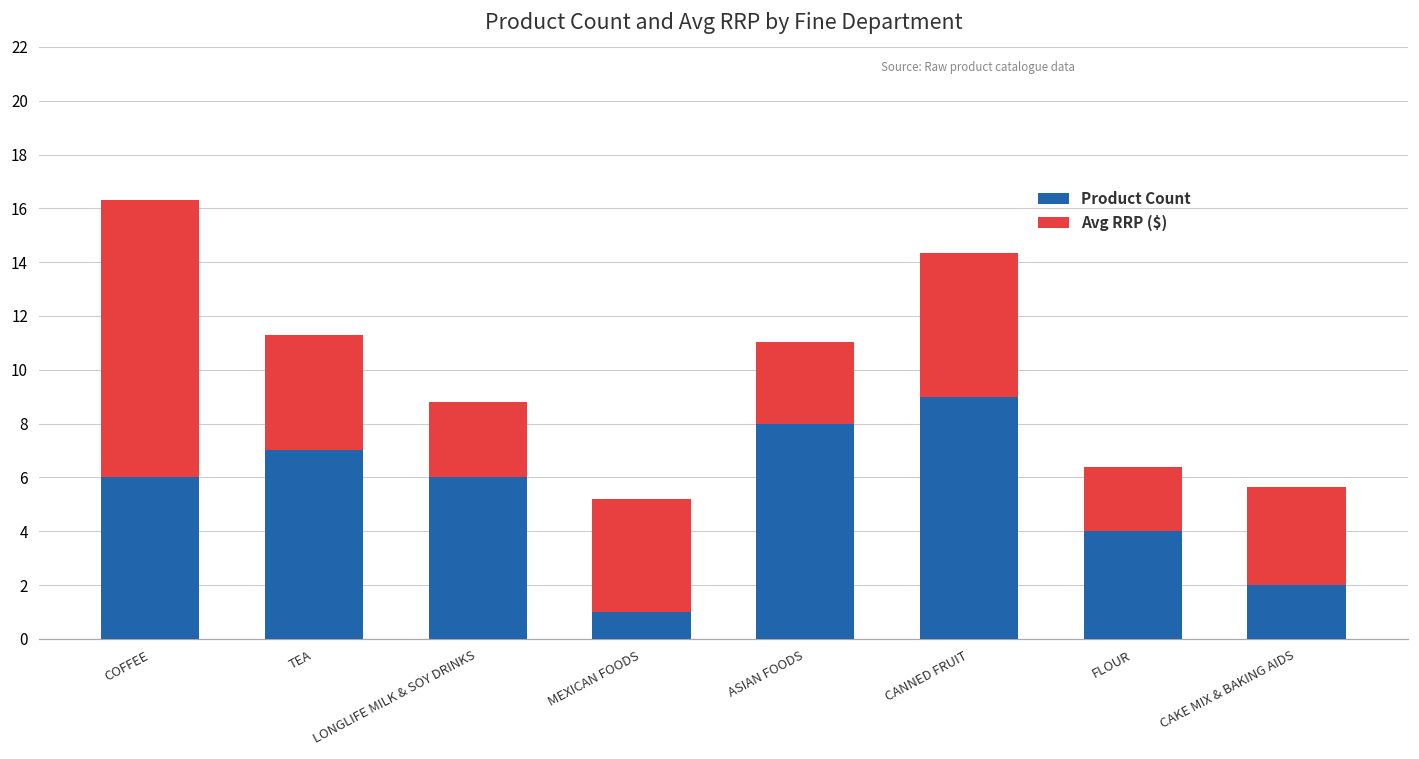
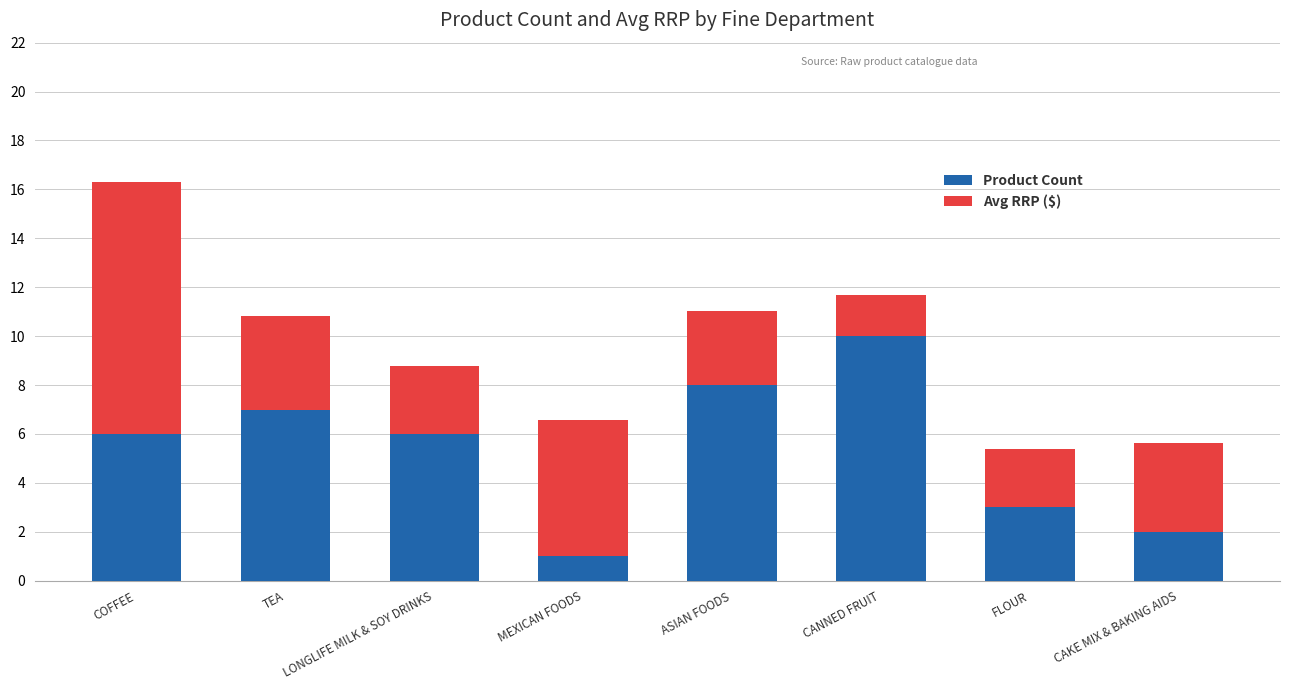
  {
    "Product Count": {
      "COFFEE": 6,
      "TEA": 7,
      "LONGLIFE MILK & SOY DRINKS": 6,
      "MEXICAN FOODS": 1,
      "ASIAN FOODS": 8,
-     "CANNED FRUIT": 9,
-     "FLOUR": 4,
+     "CANNED FRUIT": 10,
+     "FLOUR": 3,
      "CAKE MIX & BAKING AIDS": 2
    },
    "Avg RRP ($)": {
      "COFFEE": 10.3,
-     "TEA": 4.3,
+     "TEA": 3.8,
      "LONGLIFE MILK & SOY DRINKS": 2.8,
-     "MEXICAN FOODS": 4.2,
+     "MEXICAN FOODS": 5.6,
      "ASIAN FOODS": 3.0,
-     "CANNED FRUIT": 5.4,
+     "CANNED FRUIT": 1.7,
      "FLOUR": 2.4,
      "CAKE MIX & BAKING AIDS": 3.6
    }
  }
